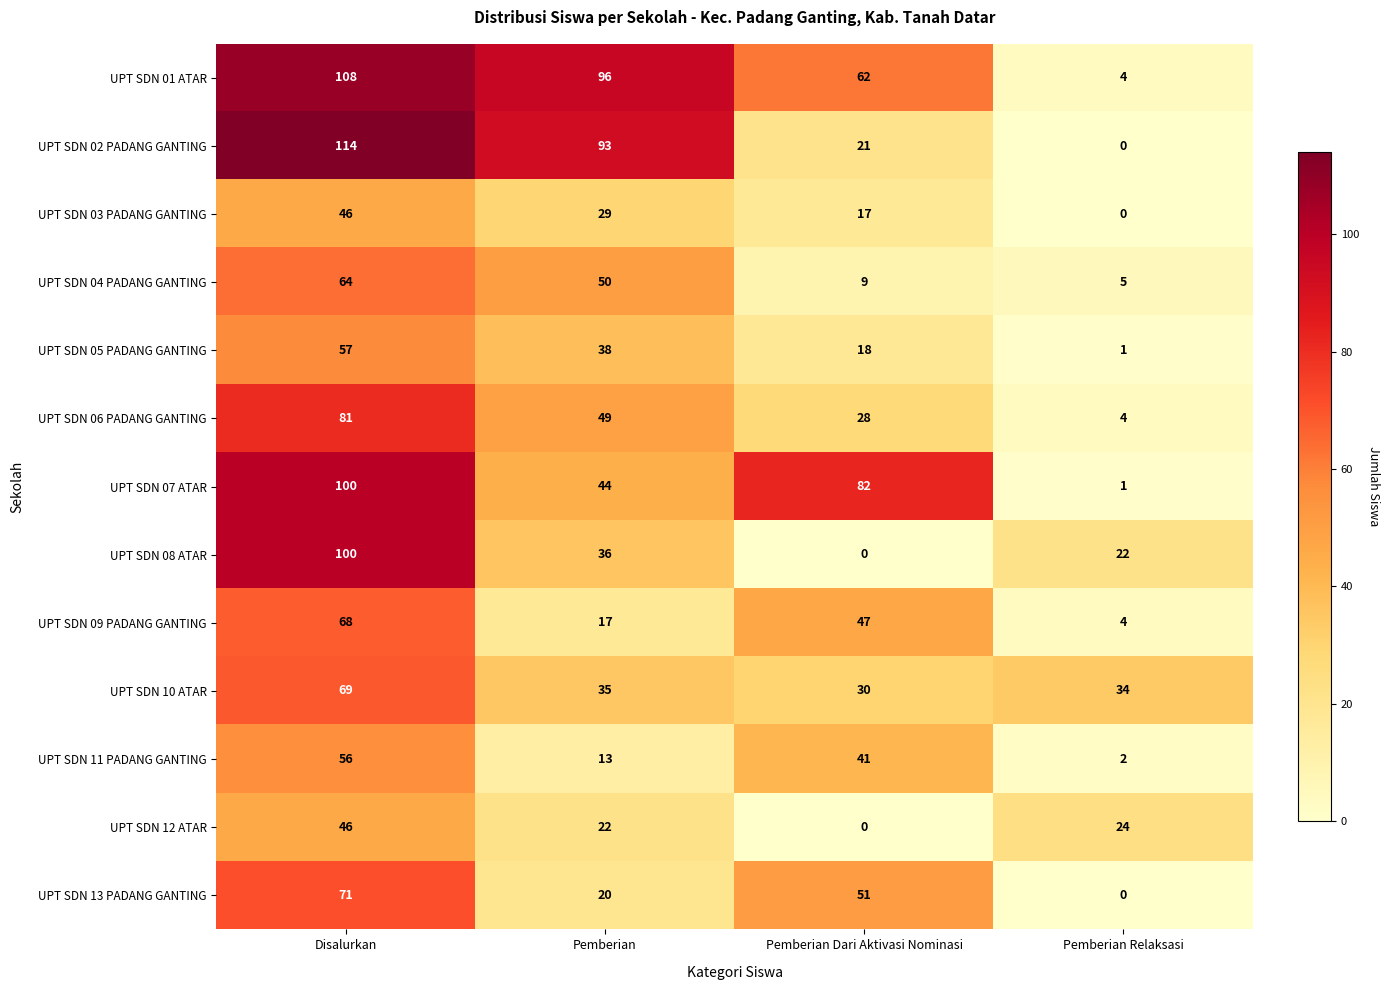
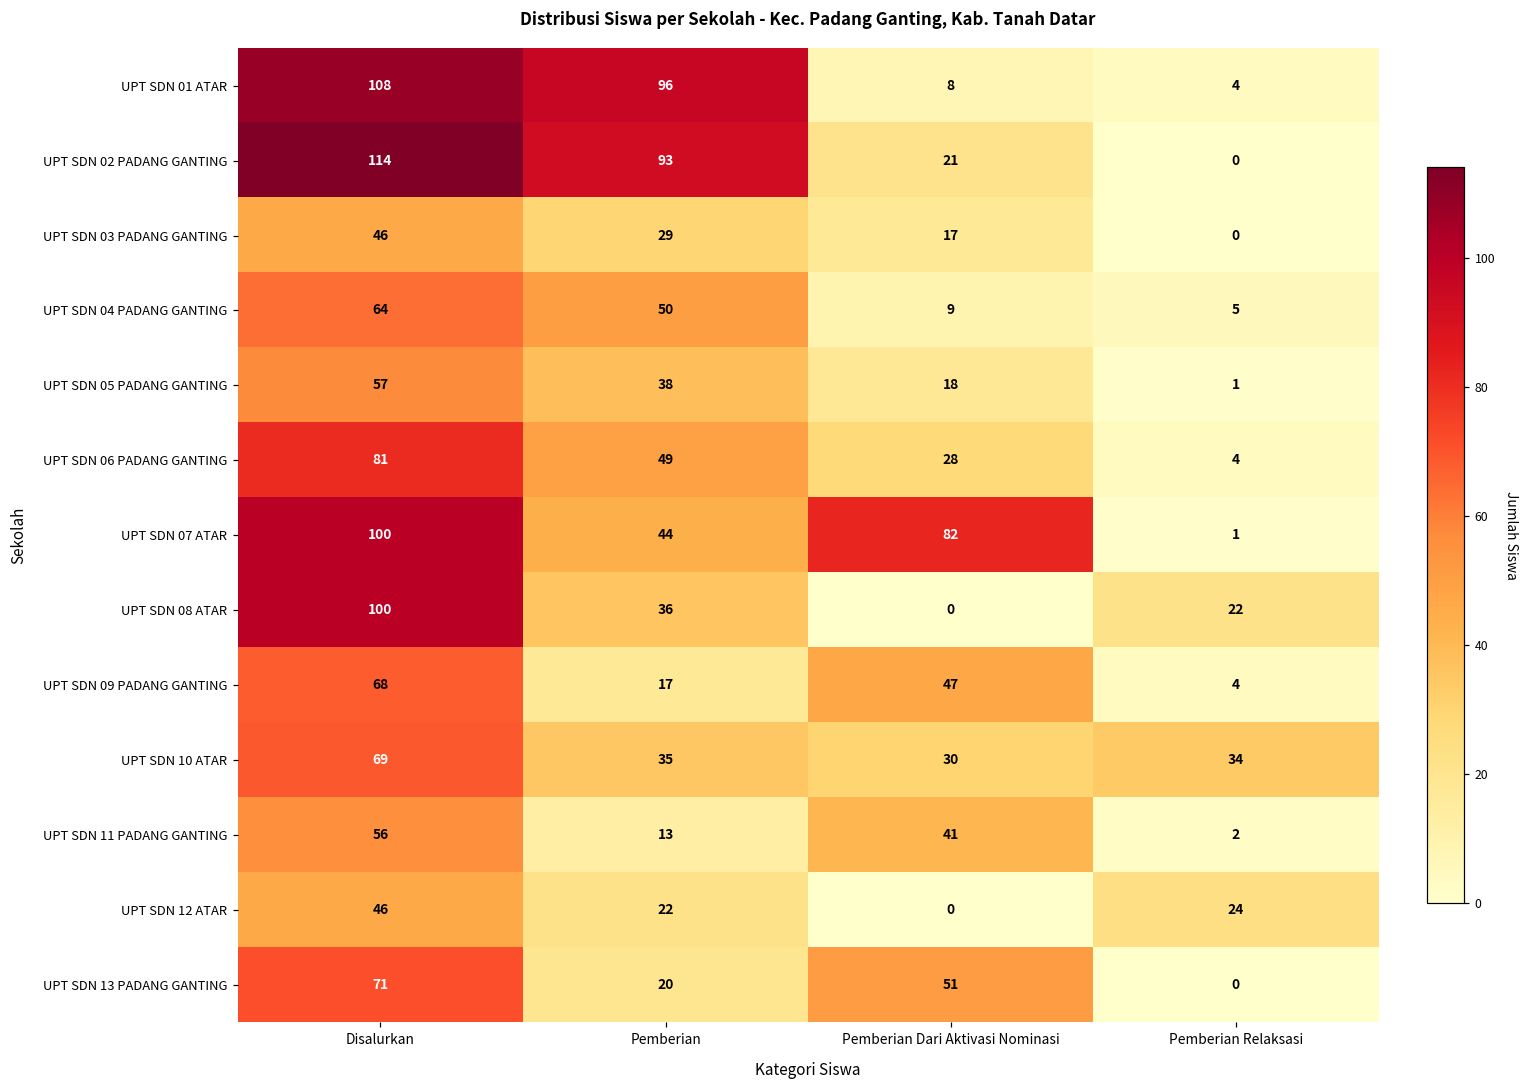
  {
    "UPT SDN 01 ATAR": {
      "Disalurkan": 108,
      "Pemberian": 96,
-     "Pemberian Dari Aktivasi Nominasi": 62,
+     "Pemberian Dari Aktivasi Nominasi": 8,
      "Pemberian Relaksasi": 4
    },
    "UPT SDN 02 PADANG GANTING": {
      "Disalurkan": 114,
      "Pemberian": 93,
      "Pemberian Dari Aktivasi Nominasi": 21,
      "Pemberian Relaksasi": 0
    },
    "UPT SDN 03 PADANG GANTING": {
      "Disalurkan": 46,
      "Pemberian": 29,
      "Pemberian Dari Aktivasi Nominasi": 17,
      "Pemberian Relaksasi": 0
    },
    "UPT SDN 04 PADANG GANTING": {
      "Disalurkan": 64,
      "Pemberian": 50,
      "Pemberian Dari Aktivasi Nominasi": 9,
      "Pemberian Relaksasi": 5
    },
    "UPT SDN 05 PADANG GANTING": {
      "Disalurkan": 57,
      "Pemberian": 38,
      "Pemberian Dari Aktivasi Nominasi": 18,
      "Pemberian Relaksasi": 1
    },
    "UPT SDN 06 PADANG GANTING": {
      "Disalurkan": 81,
      "Pemberian": 49,
      "Pemberian Dari Aktivasi Nominasi": 28,
      "Pemberian Relaksasi": 4
    },
    "UPT SDN 07 ATAR": {
      "Disalurkan": 100,
      "Pemberian": 44,
      "Pemberian Dari Aktivasi Nominasi": 82,
      "Pemberian Relaksasi": 1
    },
    "UPT SDN 08 ATAR": {
      "Disalurkan": 100,
      "Pemberian": 36,
      "Pemberian Dari Aktivasi Nominasi": 0,
      "Pemberian Relaksasi": 22
    },
    "UPT SDN 09 PADANG GANTING": {
      "Disalurkan": 68,
      "Pemberian": 17,
      "Pemberian Dari Aktivasi Nominasi": 47,
      "Pemberian Relaksasi": 4
    },
    "UPT SDN 10 ATAR": {
      "Disalurkan": 69,
      "Pemberian": 35,
      "Pemberian Dari Aktivasi Nominasi": 30,
      "Pemberian Relaksasi": 34
    },
    "UPT SDN 11 PADANG GANTING": {
      "Disalurkan": 56,
      "Pemberian": 13,
      "Pemberian Dari Aktivasi Nominasi": 41,
      "Pemberian Relaksasi": 2
    },
    "UPT SDN 12 ATAR": {
      "Disalurkan": 46,
      "Pemberian": 22,
      "Pemberian Dari Aktivasi Nominasi": 0,
      "Pemberian Relaksasi": 24
    },
    "UPT SDN 13 PADANG GANTING": {
      "Disalurkan": 71,
      "Pemberian": 20,
      "Pemberian Dari Aktivasi Nominasi": 51,
      "Pemberian Relaksasi": 0
    }
  }
